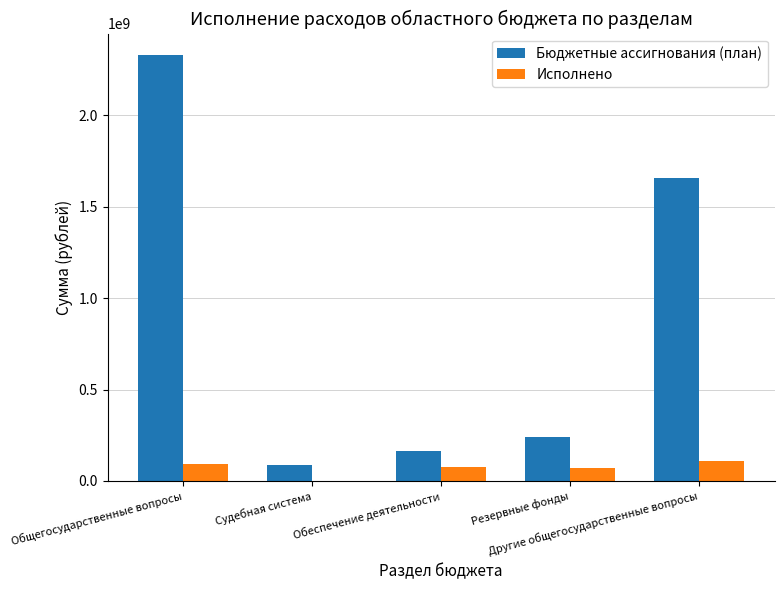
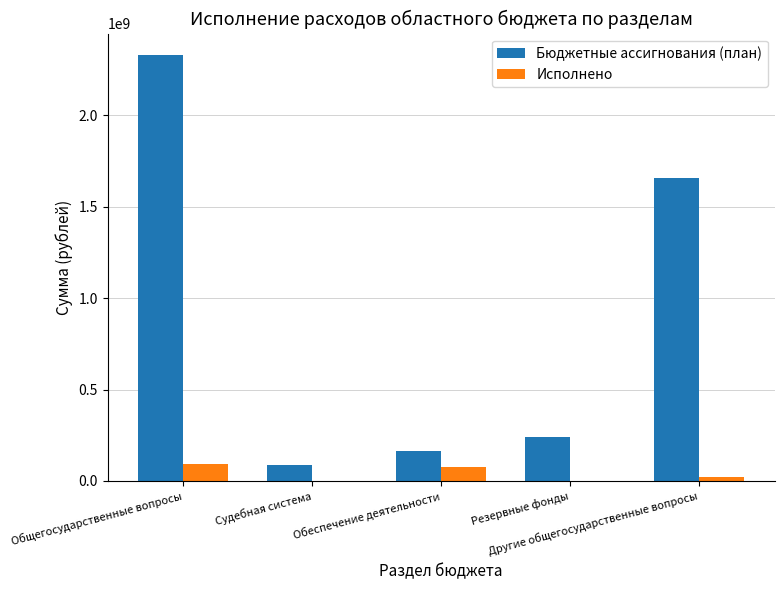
  {
    "Бюджетные ассигнования (план)": {
      "Общегосударственные вопросы": 2330000000,
      "Судебная система": 90000000,
      "Обеспечение деятельности": 160000000,
      "Резервные фонды": 240000000,
      "Другие общегосударственные вопросы": 1660000000
    },
    "Исполнено": {
      "Общегосударственные вопросы": 90000000,
      "Судебная система": 0,
      "Обеспечение деятельности": 70000000,
-     "Резервные фонды": 70000000,
-     "Другие общегосударственные вопросы": 110000000
+     "Резервные фонды": 0,
+     "Другие общегосударственные вопросы": 20000000
    }
  }
